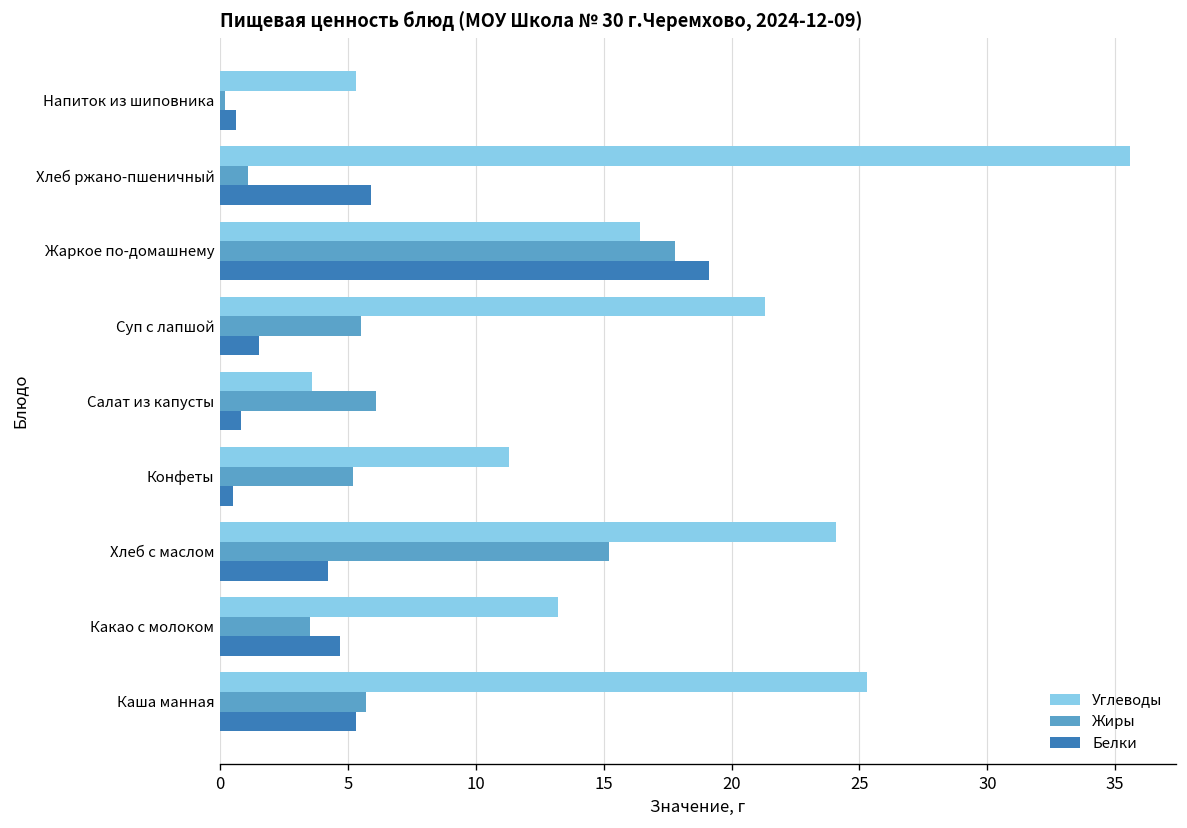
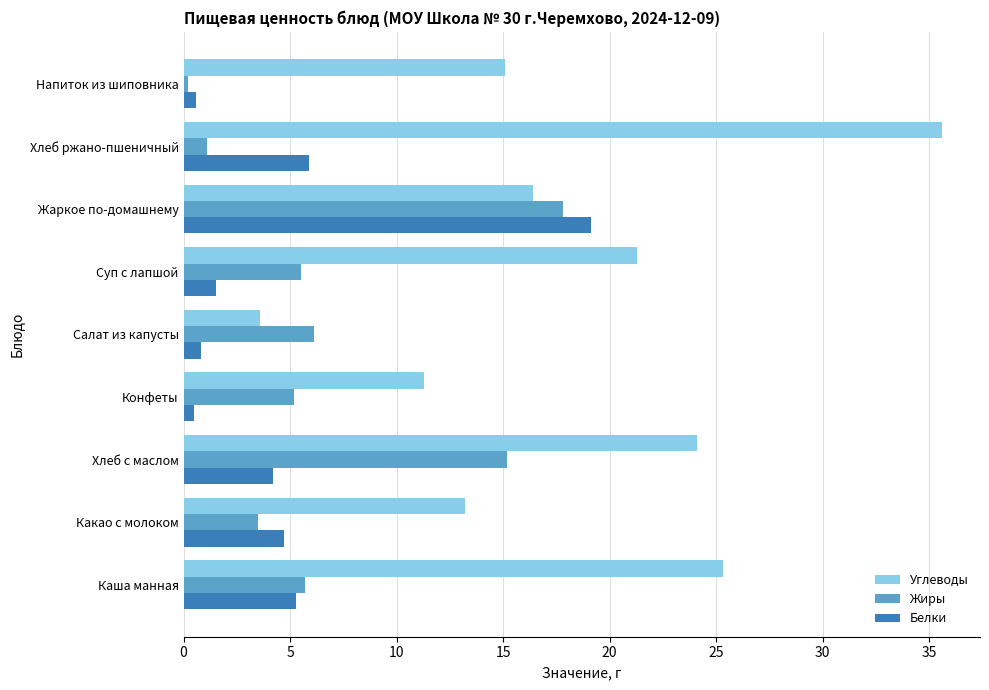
  {
    "Углеводы": {
-     "Напиток из шиповника": 5.3,
+     "Напиток из шиповника": 15.1,
      "Хлеб ржано-пшеничный": 35.6,
      "Жаркое по-домашнему": 16.4,
      "Суп с лапшой": 21.3,
      "Салат из капусты": 3.6,
      "Конфеты": 11.3,
      "Хлеб с маслом": 24.1,
      "Какао с молоком": 13.2,
      "Каша манная": 25.3
    }
  }
